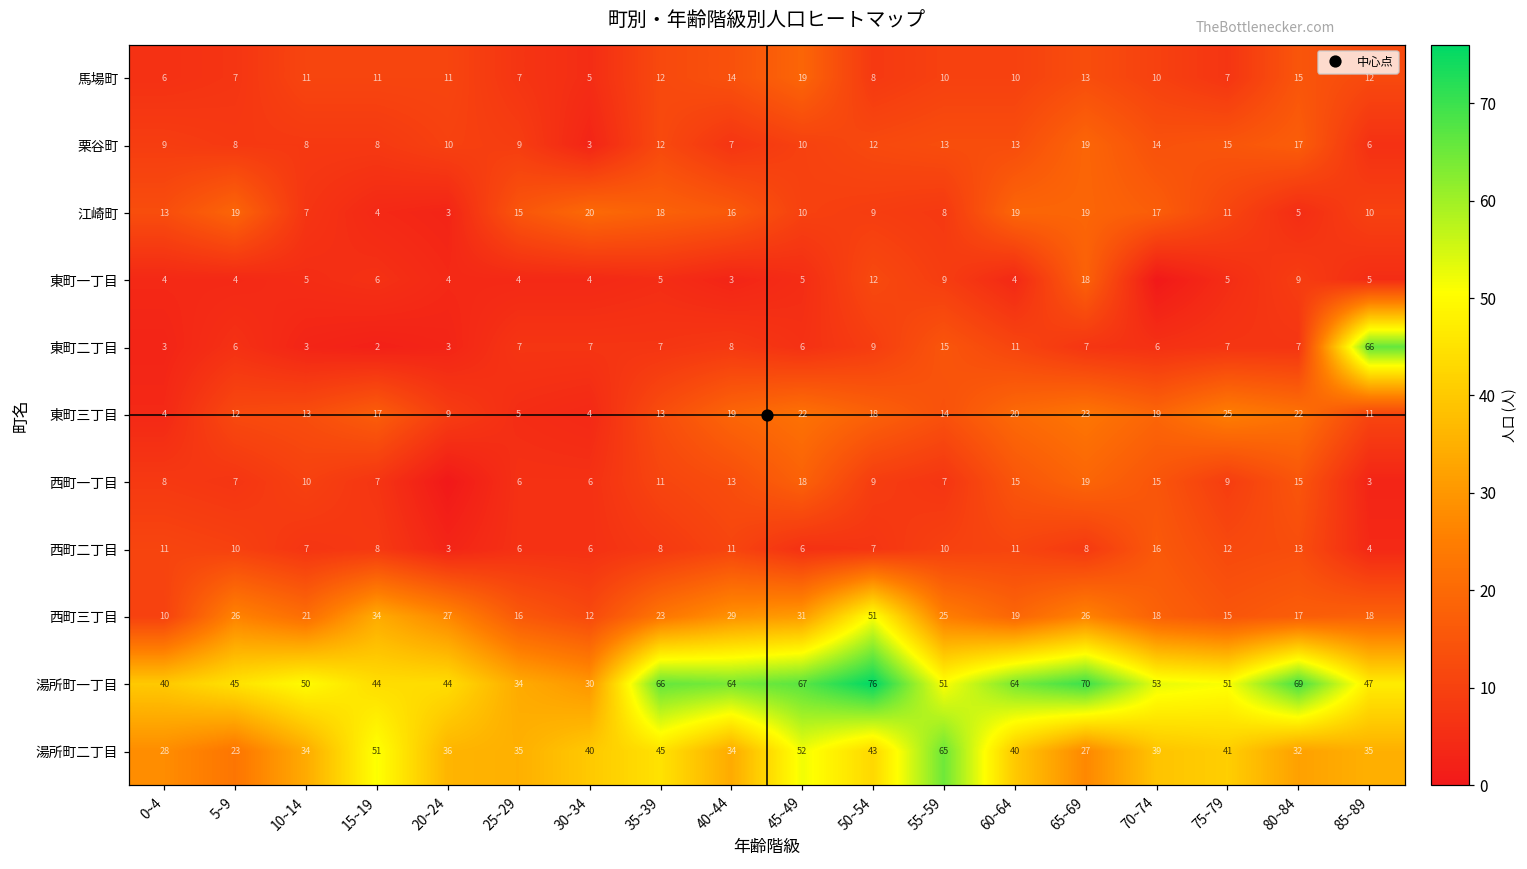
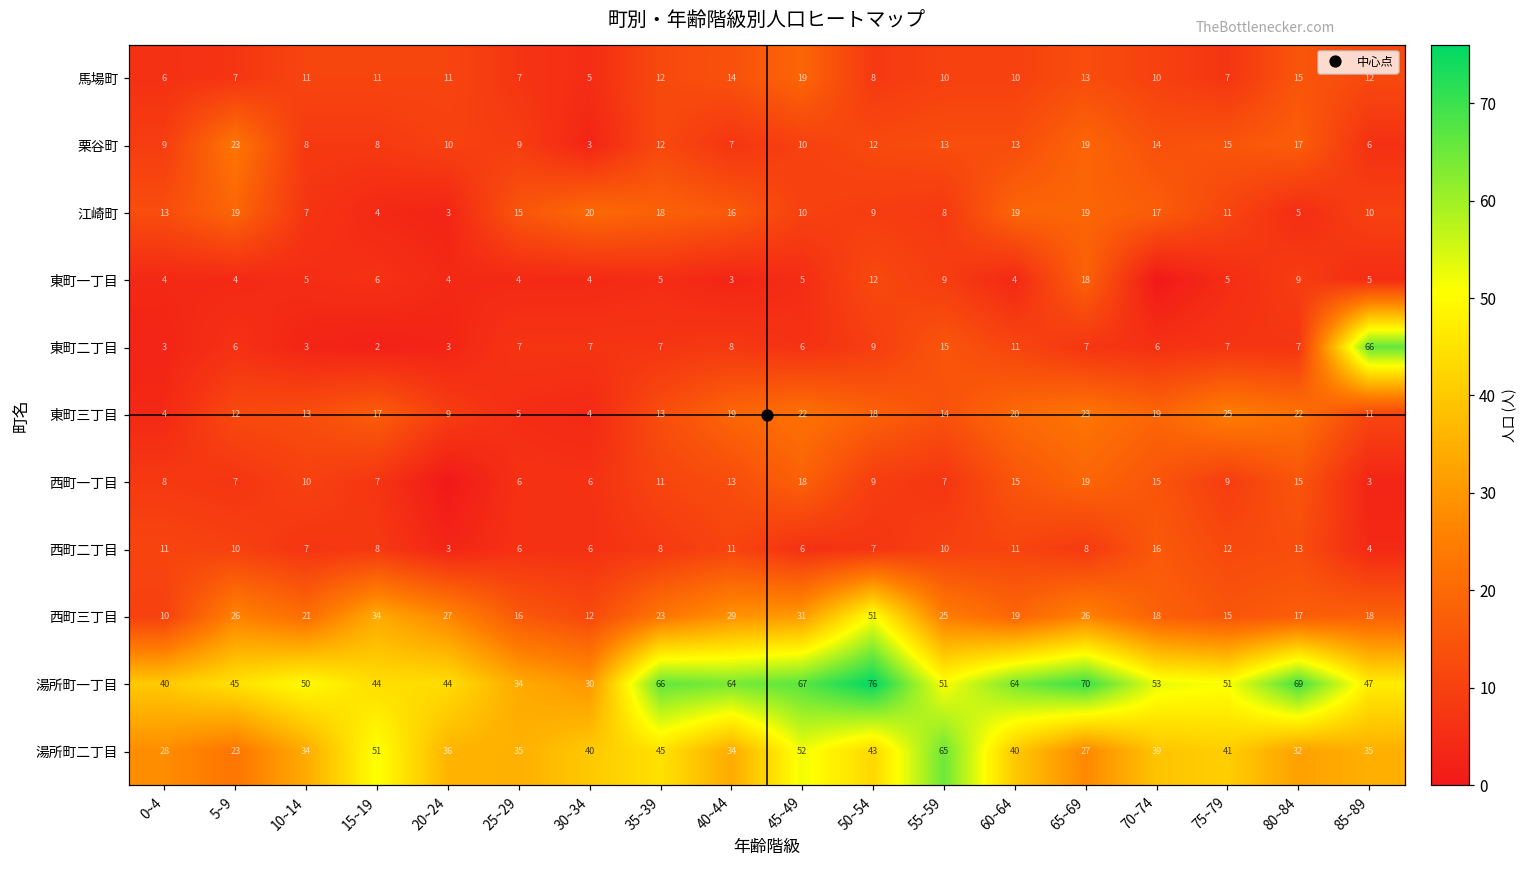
  {
    "馬場町": {
      "0~4": 6,
      "5~9": 7,
      "10~14": 11,
      "15~19": 11,
      "20~24": 11,
      "25~29": 7,
      "30~34": 5,
      "35~39": 12,
      "40~44": 14,
      "45~49": 19,
      "50~54": 8,
      "55~59": 10,
      "60~64": 10,
      "65~69": 13,
      "70~74": 10,
      "75~79": 7,
      "80~84": 15,
      "85~89": 12
    },
    "栗谷町": {
      "0~4": 9,
-     "5~9": 8,
+     "5~9": 23,
      "10~14": 8,
      "15~19": 8,
      "20~24": 10,
      "25~29": 9,
      "30~34": 3,
      "35~39": 12,
      "40~44": 7,
      "45~49": 10,
      "50~54": 12,
      "55~59": 13,
      "60~64": 13,
      "65~69": 19,
      "70~74": 14,
      "75~79": 15,
      "80~84": 17,
      "85~89": 6
    },
    "江崎町": {
      "0~4": 13,
      "5~9": 19,
      "10~14": 7,
      "15~19": 4,
      "20~24": 3,
      "25~29": 15,
      "30~34": 20,
      "35~39": 18,
      "40~44": 16,
      "45~49": 10,
      "50~54": 9,
      "55~59": 8,
      "60~64": 19,
      "65~69": 19,
      "70~74": 17,
      "75~79": 11,
      "80~84": 5,
      "85~89": 10
    },
    "東町一丁目": {
      "0~4": 4,
      "5~9": 4,
      "10~14": 5,
      "15~19": 6,
      "20~24": 4,
      "25~29": 4,
      "30~34": 4,
      "35~39": 5,
      "40~44": 3,
      "45~49": 5,
      "50~54": 12,
      "55~59": 9,
      "60~64": 4,
      "65~69": 18,
      "75~79": 5,
      "80~84": 9,
      "85~89": 5
    },
    "東町二丁目": {
      "0~4": 3,
      "5~9": 6,
      "10~14": 3,
      "15~19": 2,
      "20~24": 3,
      "25~29": 7,
      "30~34": 7,
      "35~39": 7,
      "40~44": 8,
      "45~49": 6,
      "50~54": 9,
      "55~59": 15,
      "60~64": 11,
      "65~69": 7,
      "70~74": 6,
      "75~79": 7,
      "80~84": 7,
      "85~89": 66
    },
    "東町三丁目": {
      "0~4": 4,
      "5~9": 12,
      "10~14": 13,
      "15~19": 17,
      "20~24": 9,
      "25~29": 5,
      "30~34": 4,
      "35~39": 13,
      "40~44": 19,
      "45~49": 22,
      "50~54": 18,
      "55~59": 14,
      "60~64": 20,
      "65~69": 23,
      "70~74": 19,
      "75~79": 25,
      "80~84": 22,
      "85~89": 11
    },
    "西町一丁目": {
      "0~4": 8,
      "5~9": 7,
      "10~14": 10,
      "15~19": 7,
      "25~29": 6,
      "30~34": 6,
      "35~39": 11,
      "40~44": 13,
      "45~49": 18,
      "50~54": 9,
      "55~59": 7,
      "60~64": 15,
      "65~69": 19,
      "70~74": 15,
      "75~79": 9,
      "80~84": 15,
      "85~89": 3
    },
    "西町二丁目": {
      "0~4": 11,
      "5~9": 10,
      "10~14": 7,
      "15~19": 8,
      "20~24": 3,
      "25~29": 6,
      "30~34": 6,
      "35~39": 8,
      "40~44": 11,
      "45~49": 6,
      "50~54": 7,
      "55~59": 10,
      "60~64": 11,
      "65~69": 8,
      "70~74": 16,
      "75~79": 12,
      "80~84": 13,
      "85~89": 4
    },
    "西町三丁目": {
      "0~4": 10,
      "5~9": 26,
      "10~14": 21,
      "15~19": 34,
      "20~24": 27,
      "25~29": 16,
      "30~34": 12,
      "35~39": 23,
      "40~44": 29,
      "45~49": 31,
      "50~54": 51,
      "55~59": 25,
      "60~64": 19,
      "65~69": 26,
      "70~74": 18,
      "75~79": 15,
      "80~84": 17,
      "85~89": 18
    },
    "湯所町一丁目": {
      "0~4": 40,
      "5~9": 45,
      "10~14": 50,
      "15~19": 44,
      "20~24": 44,
      "25~29": 34,
      "30~34": 30,
      "35~39": 66,
      "40~44": 64,
      "45~49": 67,
      "50~54": 76,
      "55~59": 51,
      "60~64": 64,
      "65~69": 70,
      "70~74": 53,
      "75~79": 51,
      "80~84": 69,
      "85~89": 47
    },
    "湯所町二丁目": {
      "0~4": 28,
      "5~9": 23,
      "10~14": 34,
      "15~19": 51,
      "20~24": 36,
      "25~29": 35,
      "30~34": 40,
      "35~39": 45,
      "40~44": 34,
      "45~49": 52,
      "50~54": 43,
      "55~59": 65,
      "60~64": 40,
      "65~69": 27,
      "70~74": 39,
      "75~79": 41,
      "80~84": 32,
      "85~89": 35
    }
  }
